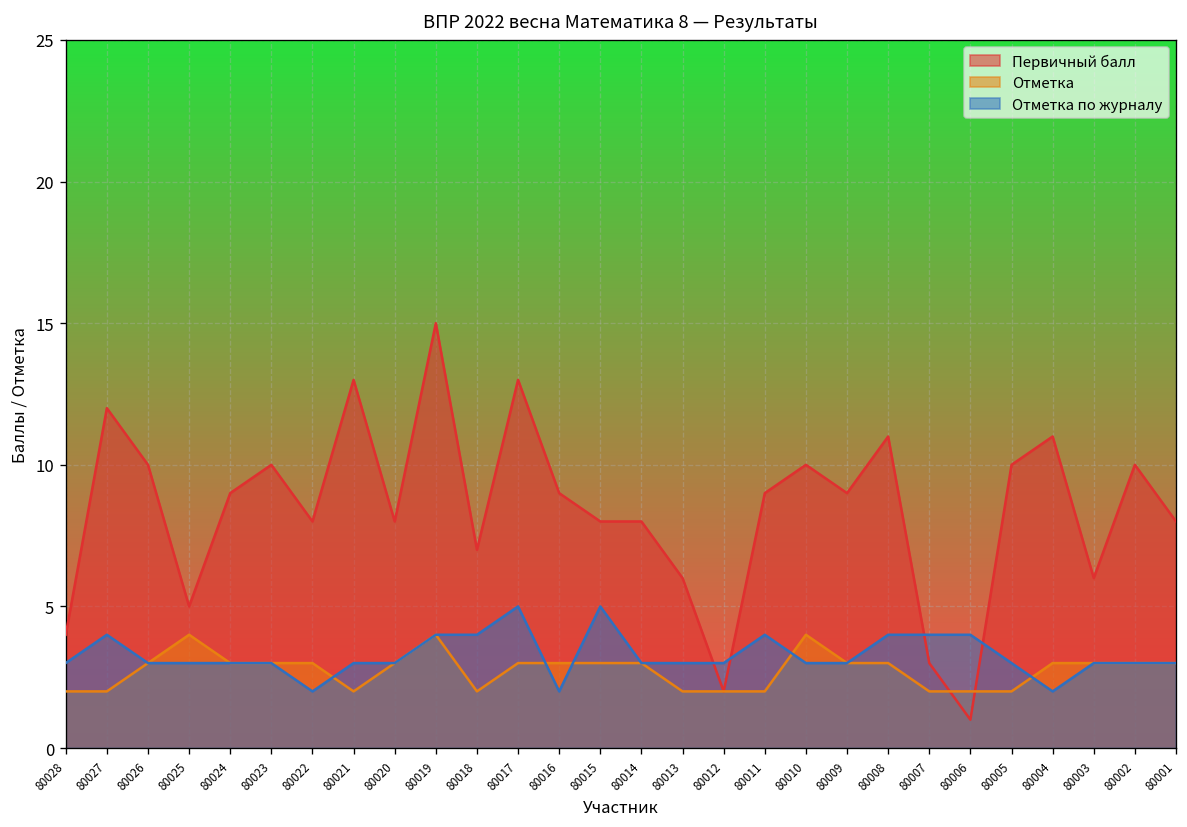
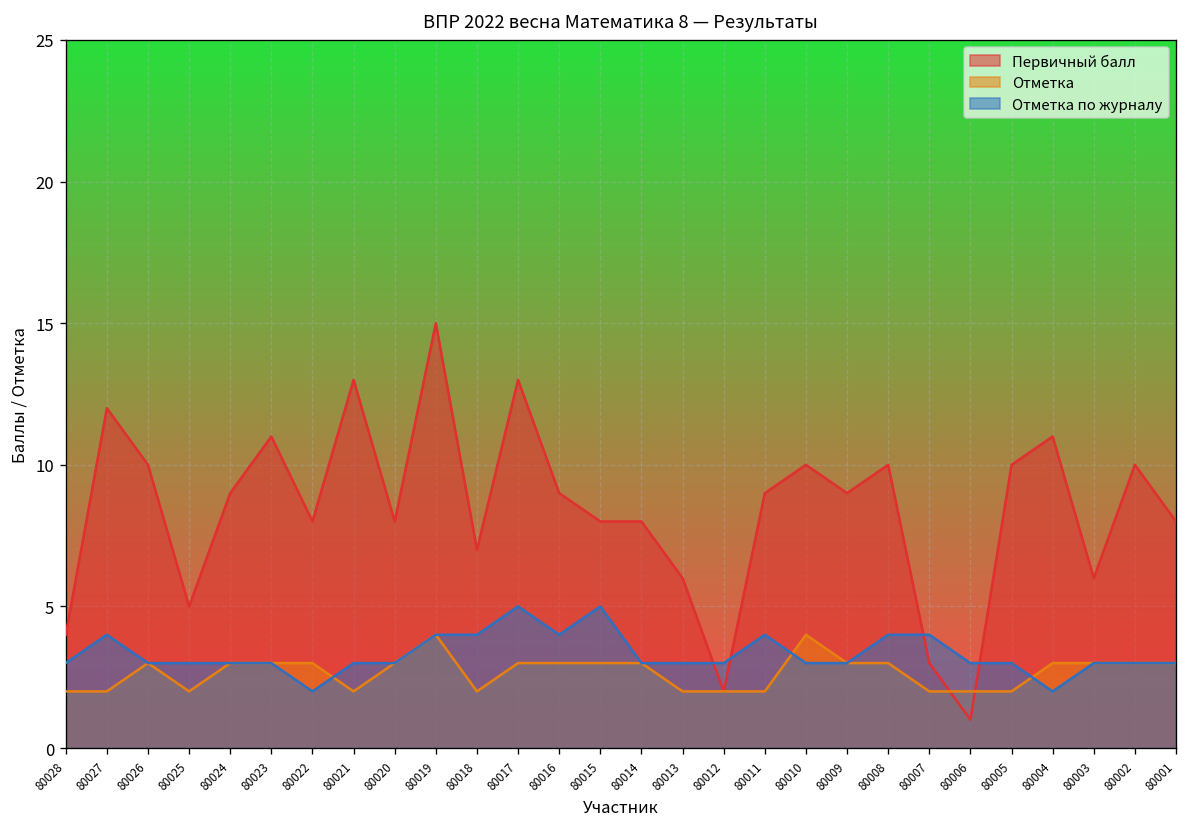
  {
    "Первичный балл": {
      "80028": 4,
      "80027": 12,
      "80026": 10,
      "80025": 5,
      "80024": 9,
-     "80023": 10,
+     "80023": 11,
      "80022": 8,
      "80021": 13,
      "80020": 8,
      "80019": 15,
      "80018": 7,
      "80017": 13,
      "80016": 9,
      "80015": 8,
      "80014": 8,
      "80013": 6,
      "80011": 9,
      "80010": 10,
      "80009": 9,
-     "80008": 11,
+     "80008": 10,
      "80007": 3,
      "80006": 1,
      "80005": 10,
      "80004": 11,
      "80003": 6,
      "80002": 10,
      "80001": 8
    },
    "Отметка": {
      "80028": 2,
      "80027": 2,
-     "80025": 4,
+     "80025": 2,
      "80022": 3,
      "80021": 2,
      "80018": 2,
      "80017": 3,
      "80016": 3,
      "80015": 3,
      "80013": 2,
      "80011": 2,
      "80010": 4,
      "80008": 3,
      "80007": 2,
      "80006": 2,
      "80005": 2,
      "80004": 3
    },
    "Отметка по журналу": {
      "80028": 3,
      "80027": 4,
      "80025": 3,
      "80022": 2,
      "80021": 3,
      "80018": 4,
      "80017": 5,
-     "80016": 2,
+     "80016": 4,
      "80015": 5,
      "80013": 3,
      "80012": 3,
      "80011": 4,
      "80010": 3,
      "80008": 4,
      "80007": 4,
-     "80006": 4,
+     "80006": 3,
      "80005": 3,
      "80004": 2
    }
  }
